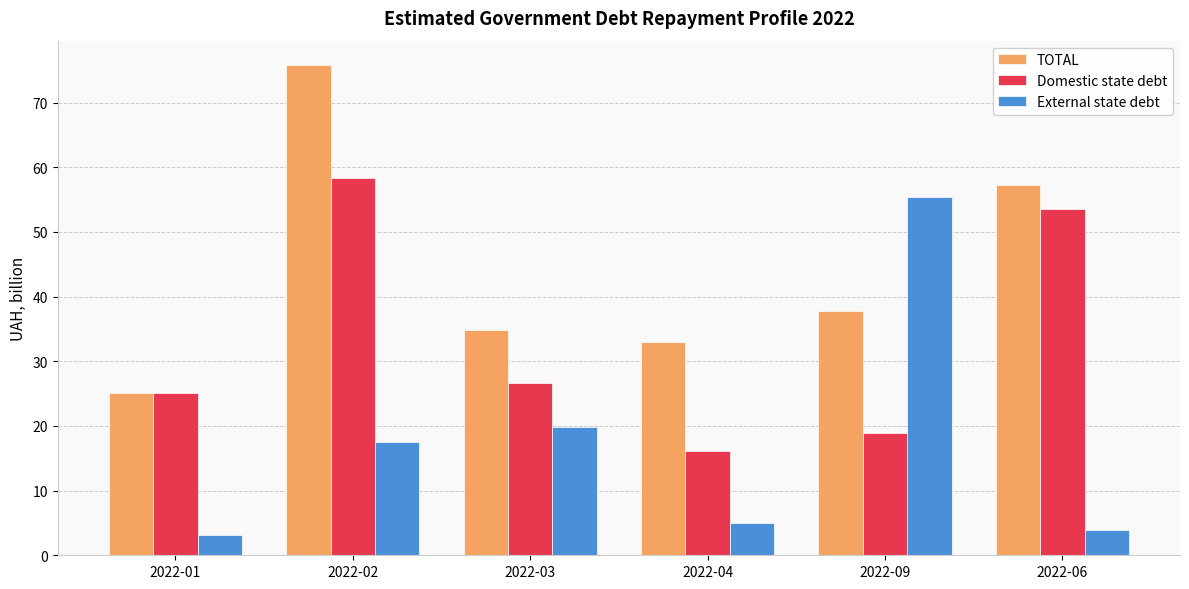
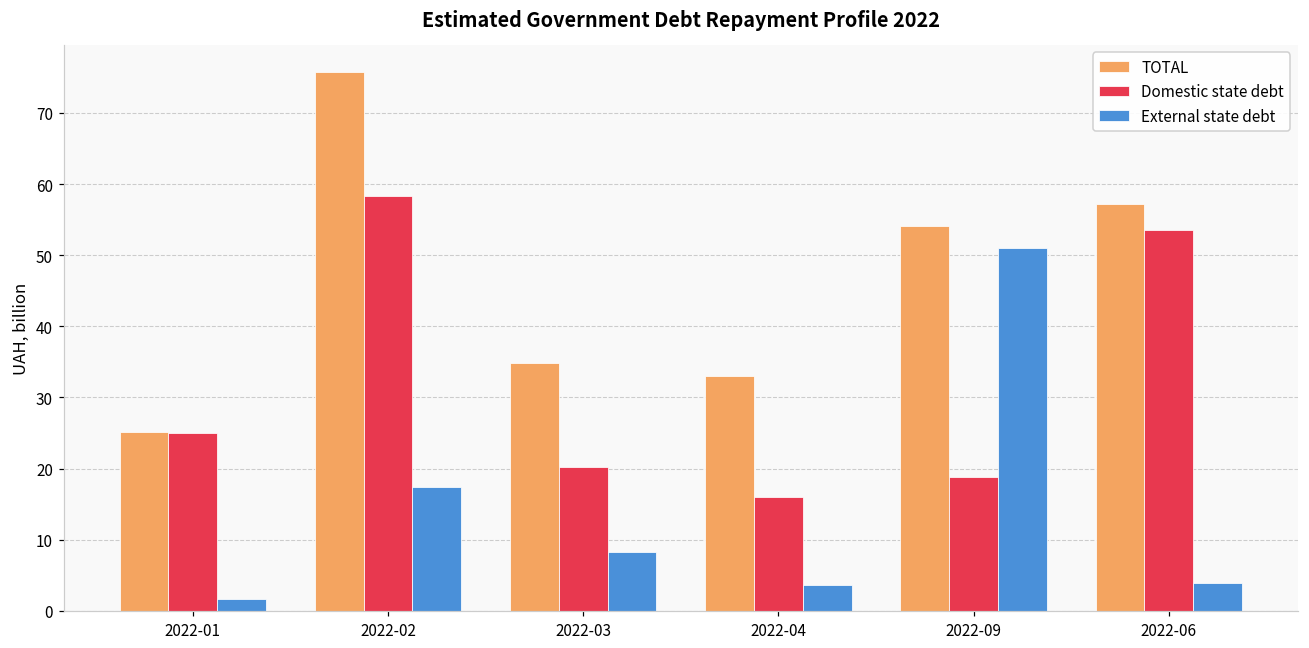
  {
    "TOTAL": {
      "2022-01": 25,
      "2022-02": 76,
      "2022-03": 35,
      "2022-04": 33,
-     "2022-09": 38,
+     "2022-09": 54,
      "2022-06": 57
    },
    "Domestic state debt": {
      "2022-01": 25,
      "2022-02": 58,
-     "2022-03": 27,
+     "2022-03": 20,
      "2022-04": 16,
      "2022-09": 19,
      "2022-06": 54
    },
    "External state debt": {
-     "2022-01": 3,
+     "2022-01": 2,
      "2022-02": 17,
-     "2022-03": 20,
-     "2022-04": 5,
-     "2022-09": 55,
+     "2022-03": 8,
+     "2022-04": 4,
+     "2022-09": 51,
      "2022-06": 4
    }
  }
